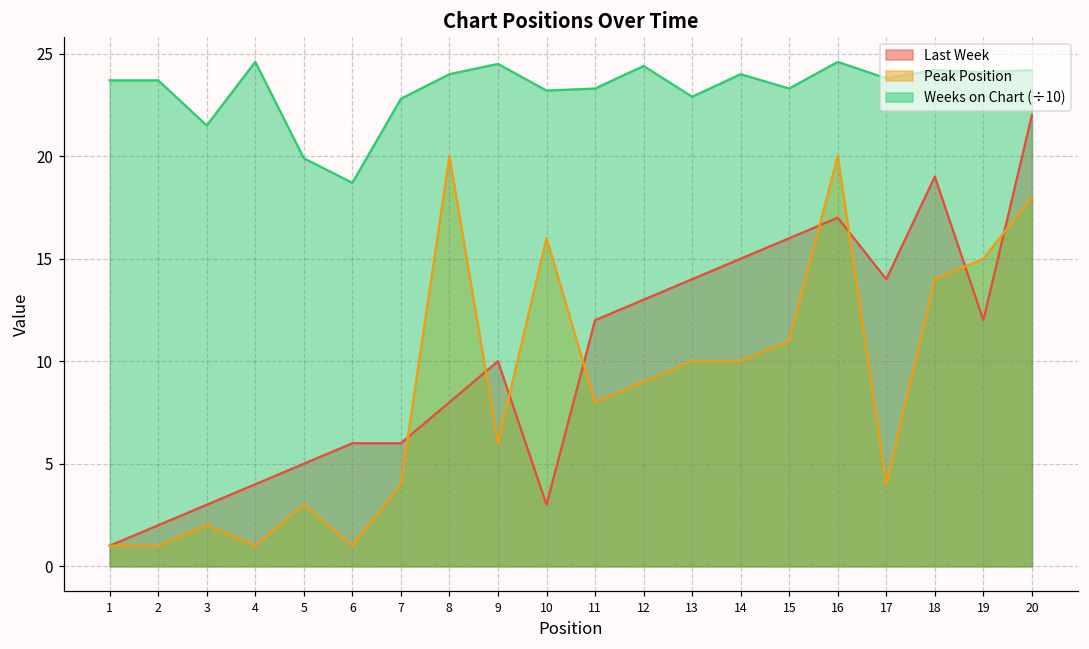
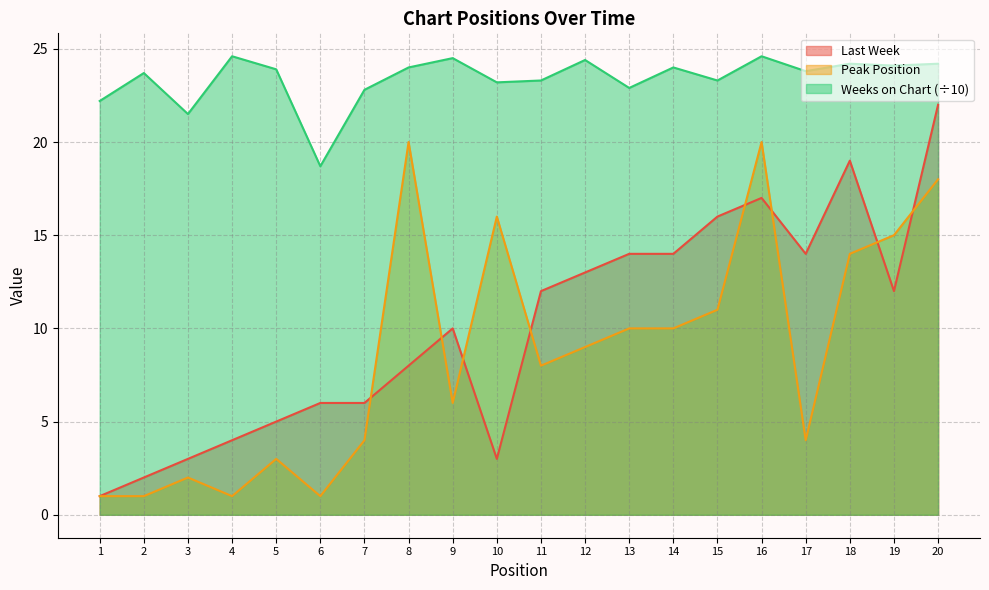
  {
    "Last Week": {
      "2": 2,
      "3": 3,
      "4": 4,
      "5": 5,
      "6": 6,
      "7": 6,
      "8": 8,
      "9": 10,
      "10": 3,
      "11": 12,
      "12": 13,
      "13": 14,
-     "14": 15,
+     "14": 14,
      "15": 16,
      "16": 17,
      "17": 14,
      "18": 19,
      "19": 12,
      "20": 22
    },
    "Peak Position": {
      "2": 1.0,
      "3": 2.0,
      "4": 1.0,
      "5": 3.0,
      "6": 1.0,
      "7": 4.0,
      "8": 20.0,
      "9": 6.0,
      "10": 16.0,
      "11": 8.0,
      "12": 9.0,
      "13": 10.0,
      "14": 10.0,
      "15": 11.0,
      "16": 20.0,
      "17": 4.0,
      "18": 14.0,
      "19": 15.0,
      "20": 18.0
    },
    "Weeks on Chart (÷10)": {
-     "1": 23.7,
+     "1": 22.2,
      "2": 23.7,
      "3": 21.5,
      "4": 24.6,
-     "5": 19.9,
+     "5": 23.9,
      "6": 18.7,
      "7": 22.8,
      "8": 24.0,
      "9": 24.5,
      "10": 23.2,
      "11": 23.3,
      "12": 24.4,
      "13": 22.9,
      "14": 24.0,
      "15": 23.3,
      "16": 24.6
    }
  }
